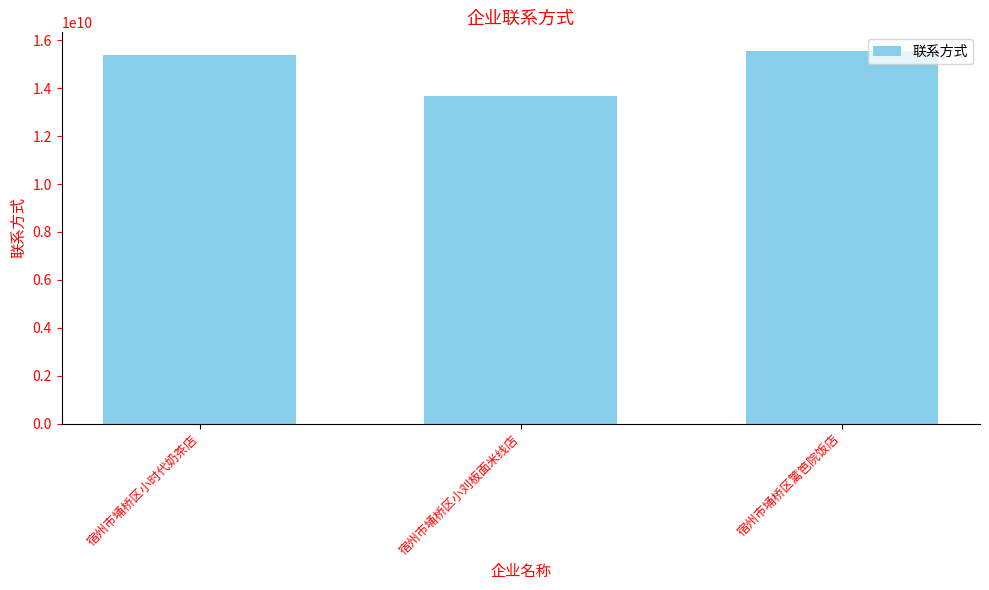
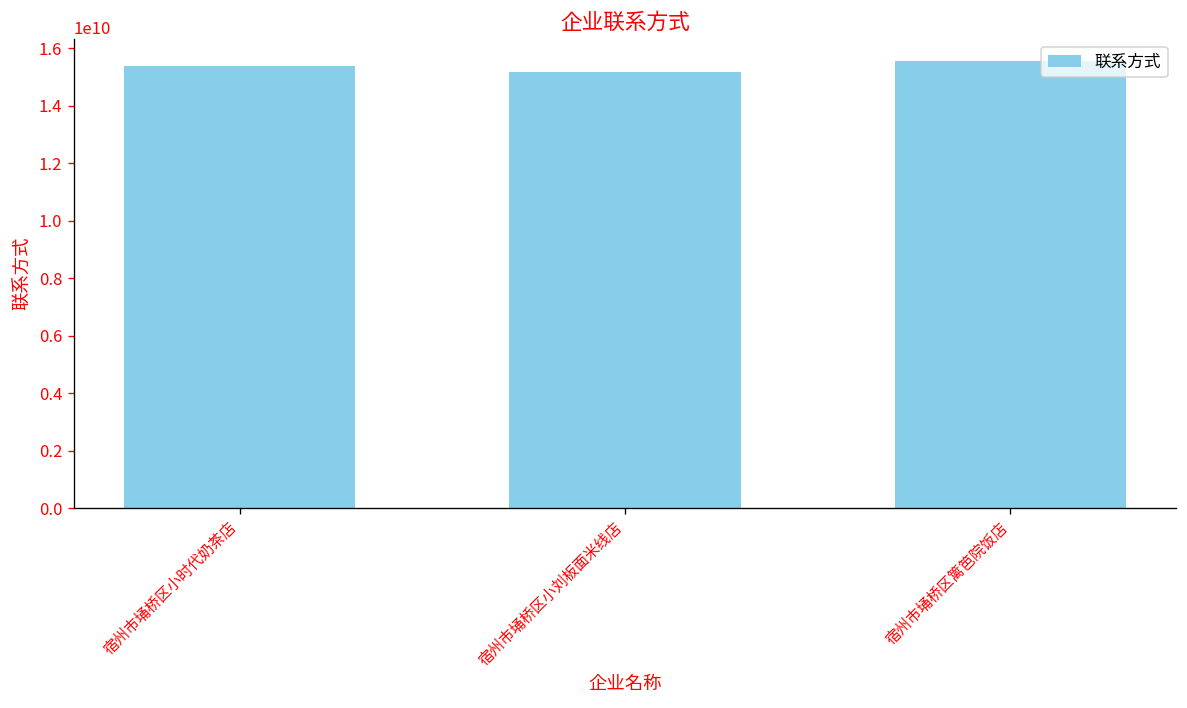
  {
    "宿州市埇桥区小时代奶茶店": 15400000000,
-   "宿州市埇桥区小刘板面米线店": 13700000000,
+   "宿州市埇桥区小刘板面米线店": 15200000000,
    "宿州市埇桥区篱笆院饭店": 15600000000
  }
